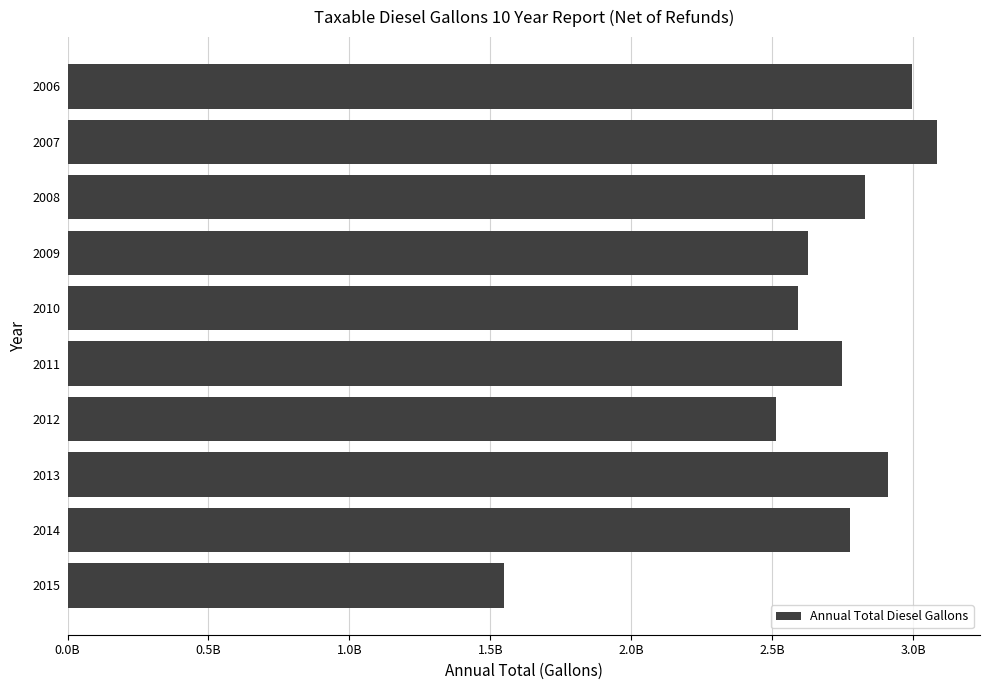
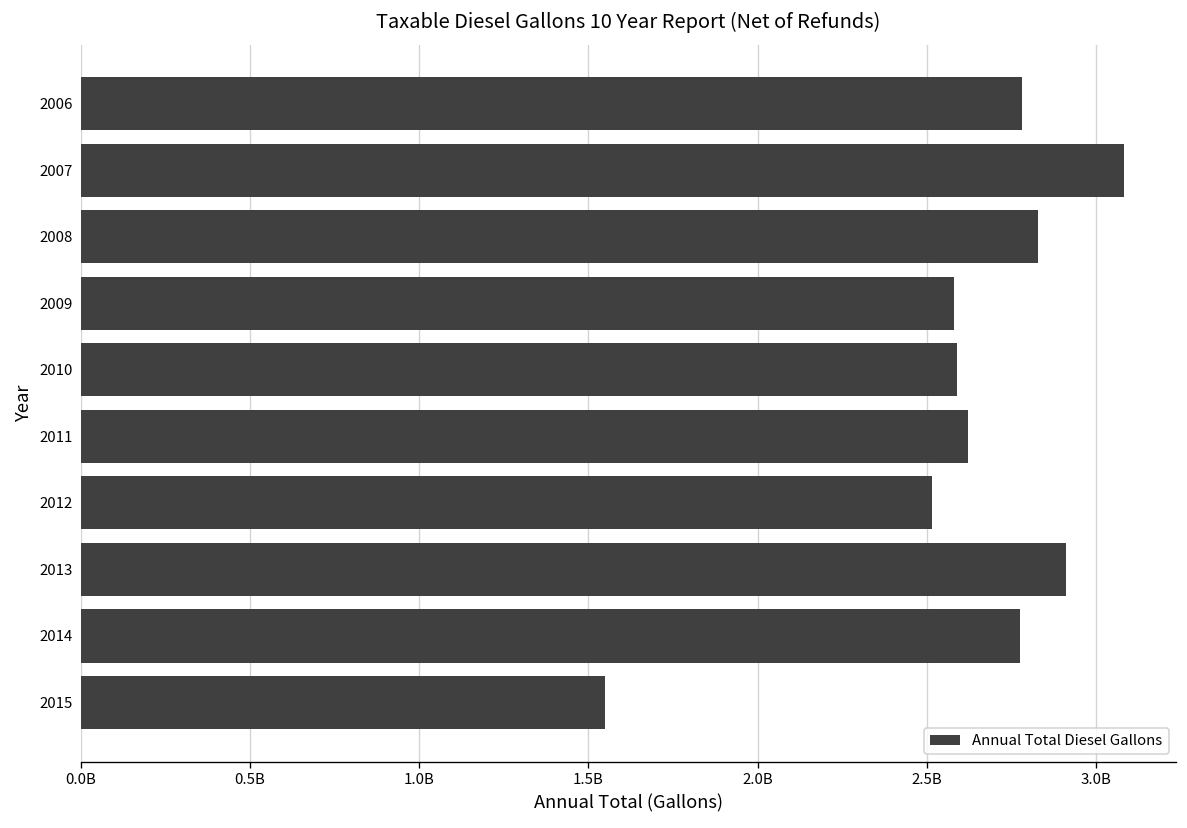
  {
-   "2006": 2990000000,
+   "2006": 2780000000,
    "2007": 3080000000,
    "2008": 2830000000,
-   "2009": 2630000000,
+   "2009": 2580000000,
    "2010": 2590000000,
-   "2011": 2750000000,
+   "2011": 2620000000,
    "2012": 2510000000,
    "2013": 2910000000,
    "2014": 2780000000,
    "2015": 1550000000
  }
